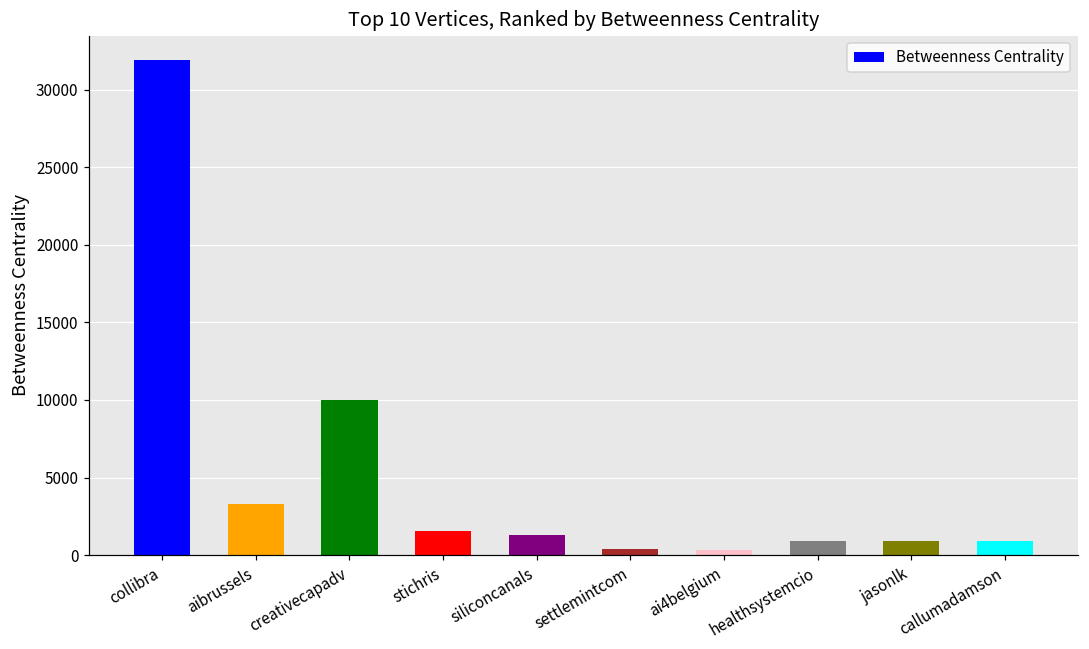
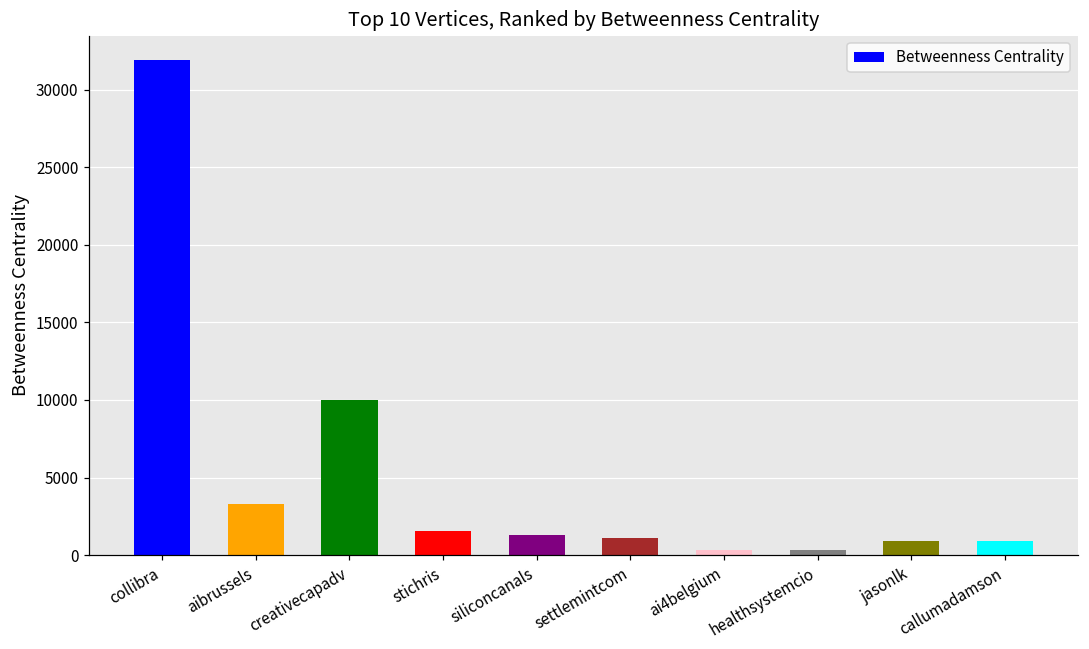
  {
    "collibra": 31900,
    "aibrussels": 3300,
    "creativecapadv": 10000,
    "stichris": 1600,
    "siliconcanals": 1300,
-   "settlemintcom": 400,
+   "settlemintcom": 1100,
    "ai4belgium": 300,
-   "healthsystemcio": 900,
+   "healthsystemcio": 300,
    "jasonlk": 900,
    "callumadamson": 900
  }
